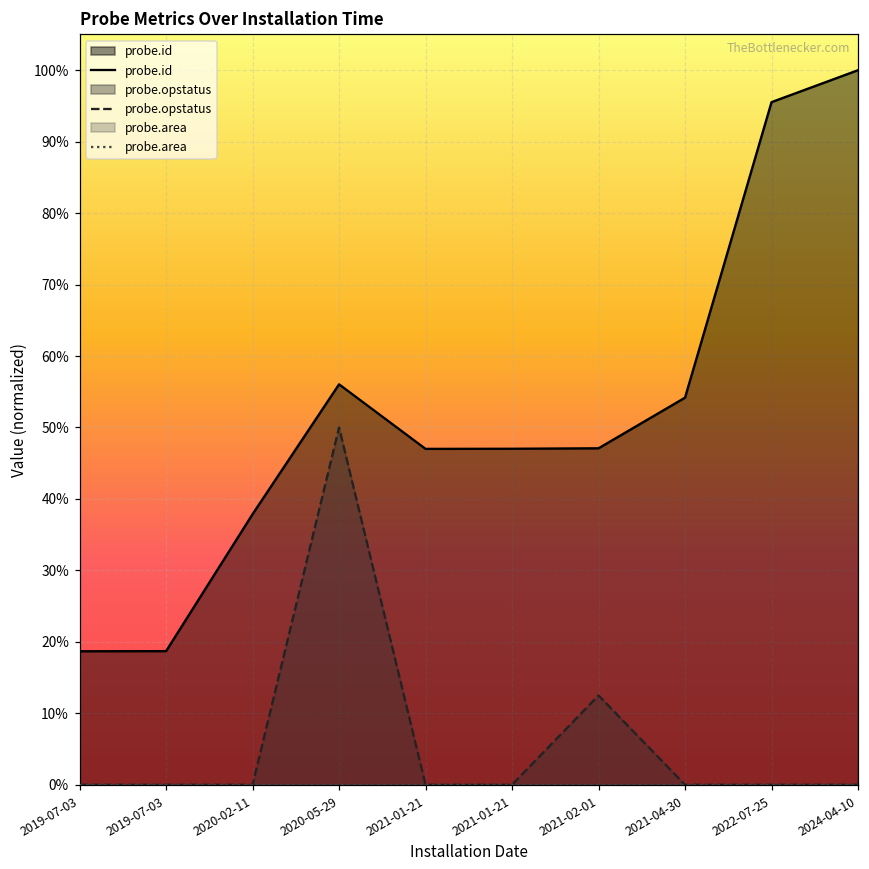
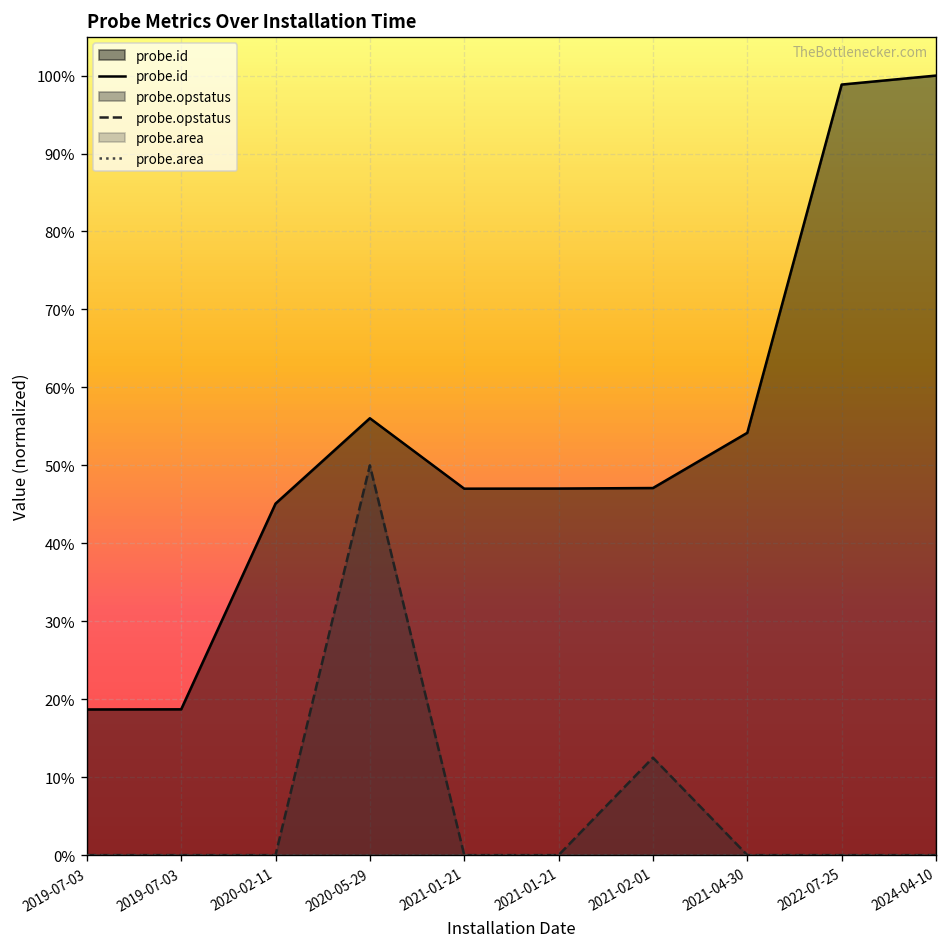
  {
    "probe.id": {
-     "2020-02-11": "38%",
+     "2020-02-11": "45%",
      "2020-05-29": "56%",
      "2021-02-01": "47%",
      "2021-04-30": "54%",
-     "2022-07-25": "96%",
+     "2022-07-25": "99%",
      "2024-04-10": "100%"
    }
  }
